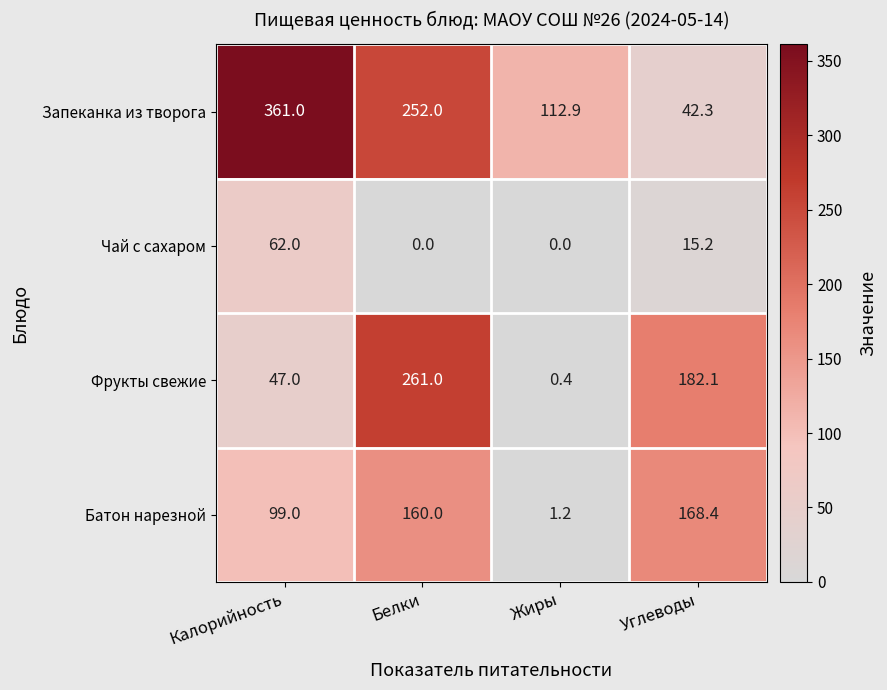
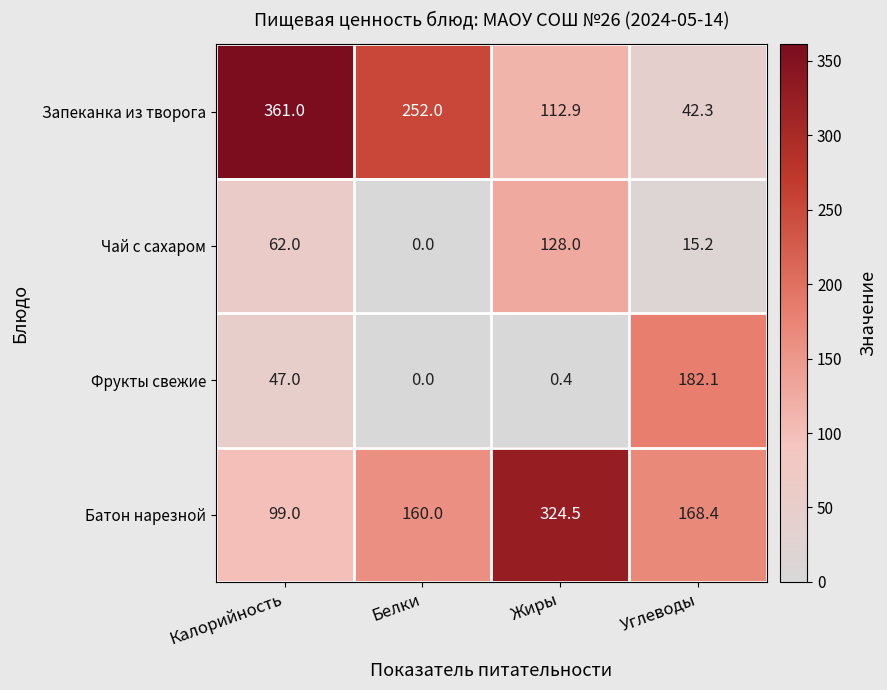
  {
    "Запеканка из творога": {
      "Калорийность": 361.0,
      "Белки": 252.0,
      "Жиры": 112.9,
      "Углеводы": 42.3
    },
    "Чай с сахаром": {
      "Калорийность": 62.0,
      "Белки": 0.0,
-     "Жиры": 0.0,
+     "Жиры": 128.0,
      "Углеводы": 15.2
    },
    "Фрукты свежие": {
      "Калорийность": 47.0,
-     "Белки": 261.0,
+     "Белки": 0.0,
      "Жиры": 0.4,
      "Углеводы": 182.1
    },
    "Батон нарезной": {
      "Калорийность": 99.0,
      "Белки": 160.0,
-     "Жиры": 1.2,
+     "Жиры": 324.5,
      "Углеводы": 168.4
    }
  }
